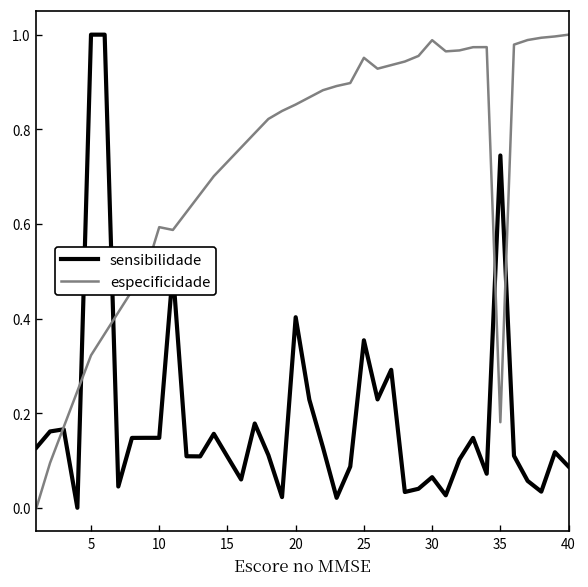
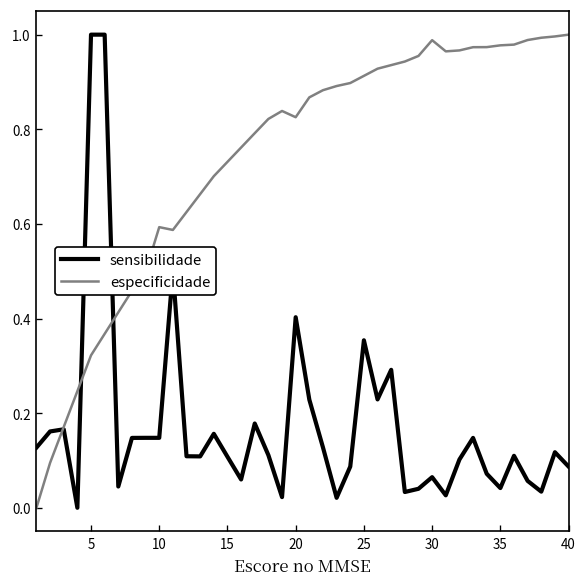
  {
    "sensibilidade": {
      "5": 1.00,
      "10": 0.15,
      "15": 0.11,
      "20": 0.40,
      "25": 0.35,
      "30": 0.06,
-     "35": 0.74,
+     "35": 0.04,
      "40": 0.09
    },
    "especificidade": {
      "5": 0.32,
      "10": 0.59,
      "15": 0.73,
-     "20": 0.85,
-     "25": 0.95,
+     "20": 0.83,
+     "25": 0.91,
      "30": 0.99,
-     "35": 0.18,
+     "35": 0.98,
      "40": 1.00
    }
  }
